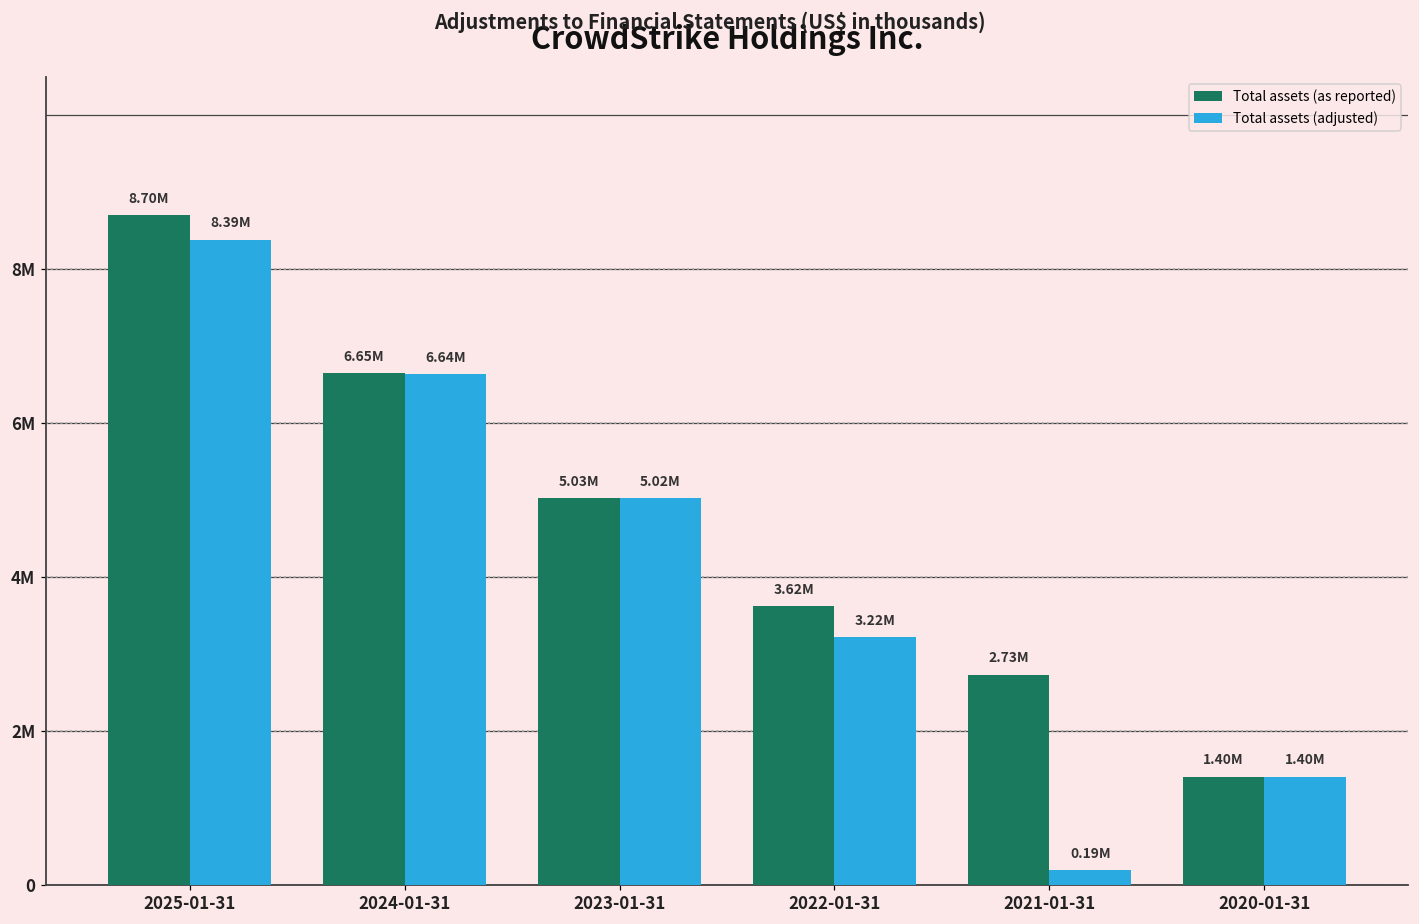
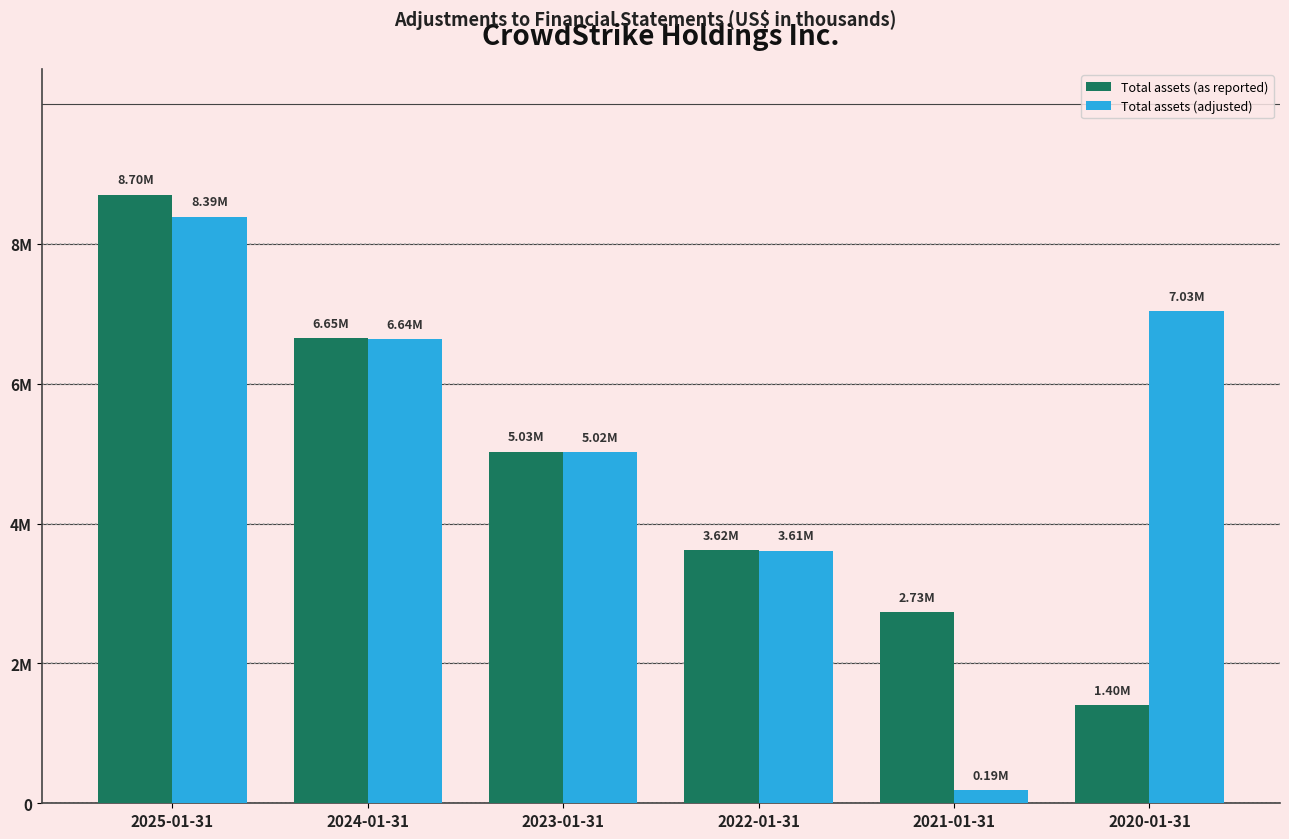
  {
    "Total assets (as reported)": {
      "2025-01-31": "8.70M",
      "2024-01-31": "6.65M",
      "2023-01-31": "5.03M",
      "2022-01-31": "3.62M",
      "2021-01-31": "2.73M",
      "2020-01-31": "1.40M"
    },
    "Total assets (adjusted)": {
      "2025-01-31": "8.39M",
      "2024-01-31": "6.64M",
      "2023-01-31": "5.02M",
-     "2022-01-31": "3.22M",
+     "2022-01-31": "3.61M",
      "2021-01-31": "0.19M",
-     "2020-01-31": "1.40M"
+     "2020-01-31": "7.03M"
    }
  }
